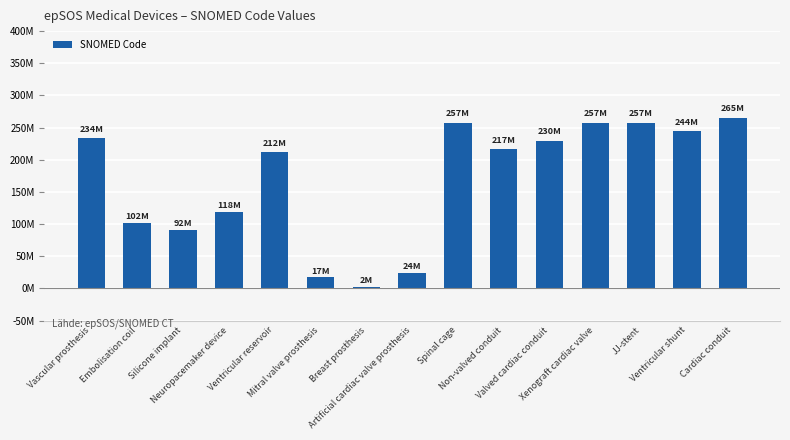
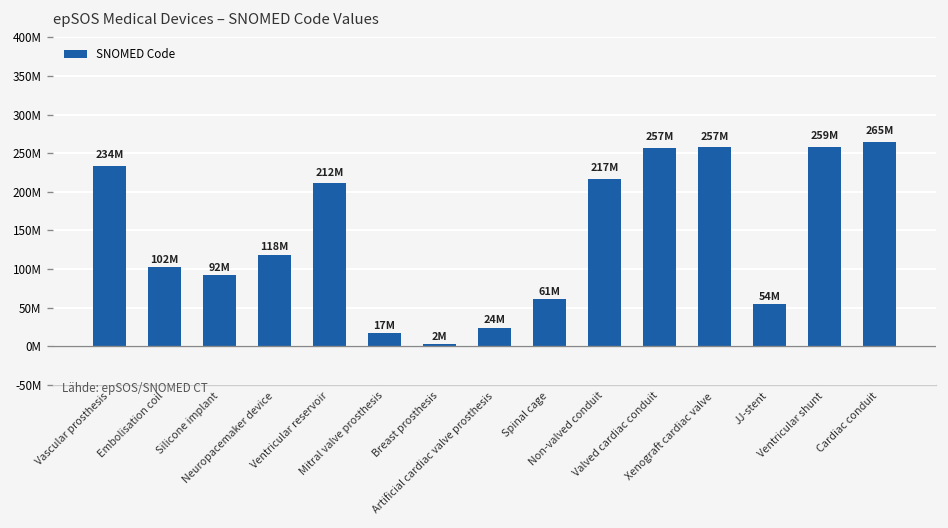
  {
    "Vascular prosthesis": "234M",
    "Embolisation coil": "102M",
    "Silicone implant": "92M",
    "Neuropacemaker device": "118M",
    "Ventricular reservoir": "212M",
    "Mitral valve prosthesis": "17M",
    "Breast prosthesis": "2M",
    "Artificial cardiac valve prosthesis": "24M",
-   "Spinal cage": "257M",
+   "Spinal cage": "61M",
    "Non-valved conduit": "217M",
-   "Valved cardiac conduit": "230M",
+   "Valved cardiac conduit": "257M",
    "Xenograft cardiac valve": "257M",
-   "JJ-stent": "257M",
-   "Ventricular shunt": "244M",
+   "JJ-stent": "54M",
+   "Ventricular shunt": "259M",
    "Cardiac conduit": "265M"
  }
